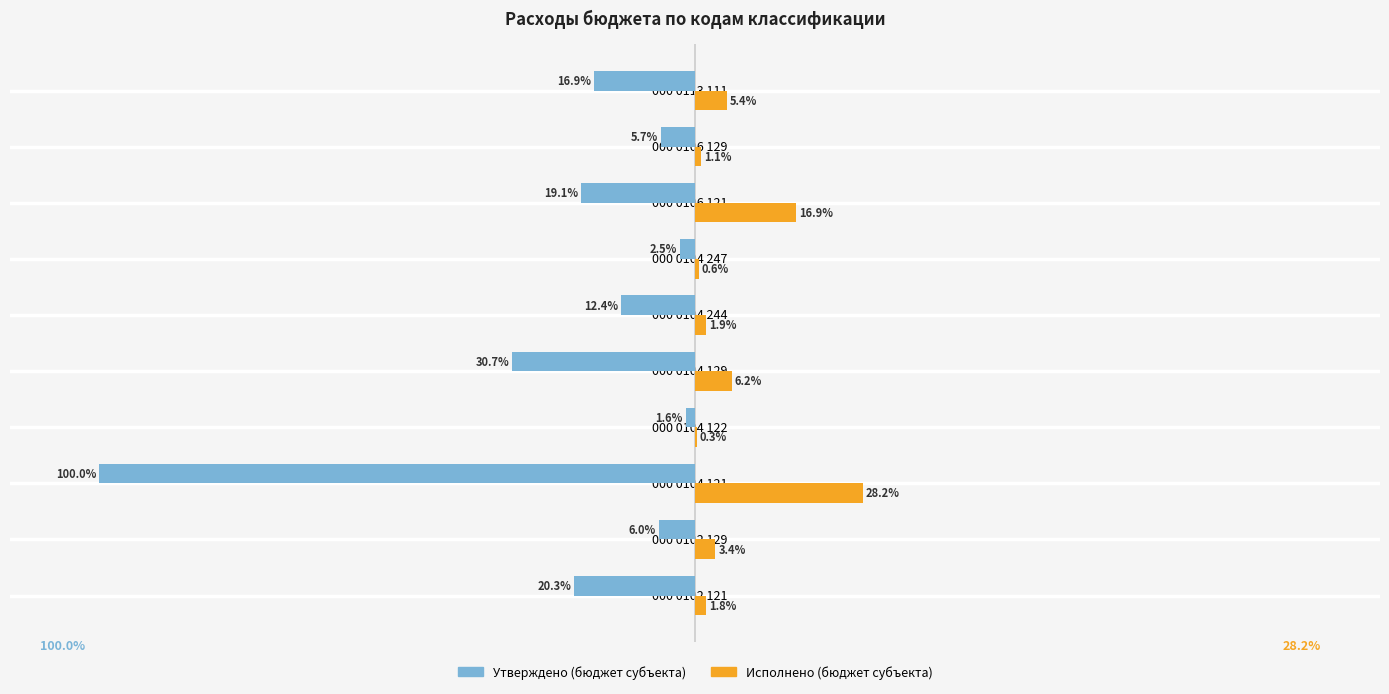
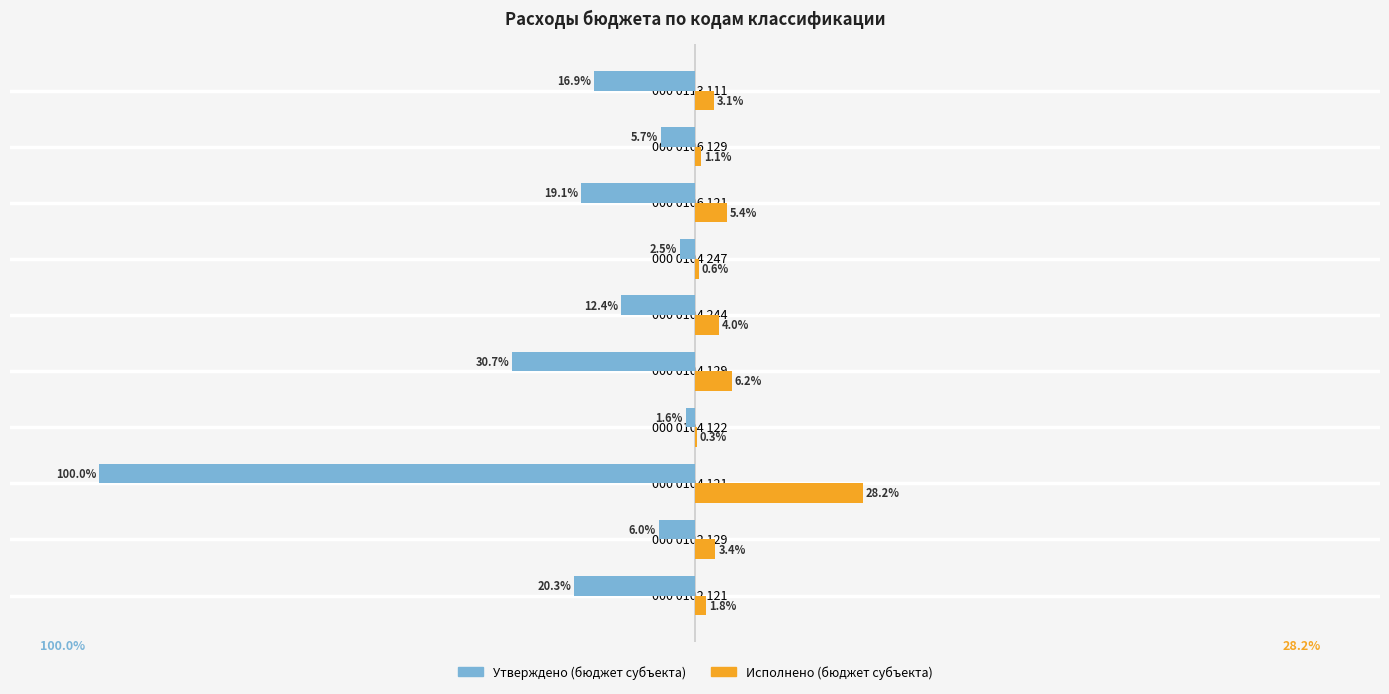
  {
    "Исполнено (бюджет субъекта)": {
-     "000 0113 111": "5.4%",
+     "000 0113 111": "3.1%",
      "000 0106 129": "1.1%",
-     "000 0106 121": "16.9%",
+     "000 0106 121": "5.4%",
      "000 0104 247": "0.6%",
-     "000 0104 244": "1.9%",
+     "000 0104 244": "4.0%",
      "000 0104 129": "6.2%",
      "000 0104 122": "0.3%",
      "000 0104 121": "28.2%",
      "000 0102 129": "3.4%",
      "000 0102 121": "1.8%"
    }
  }
